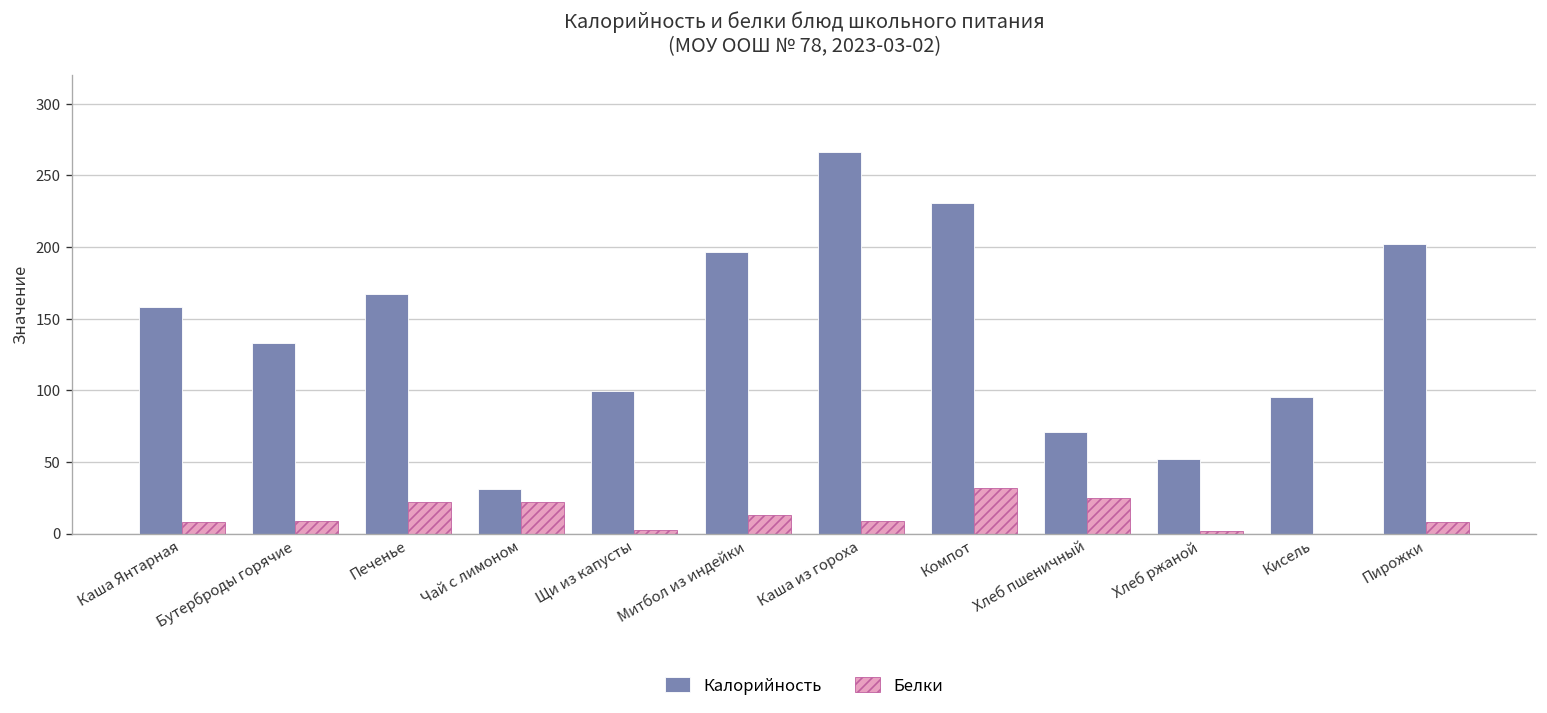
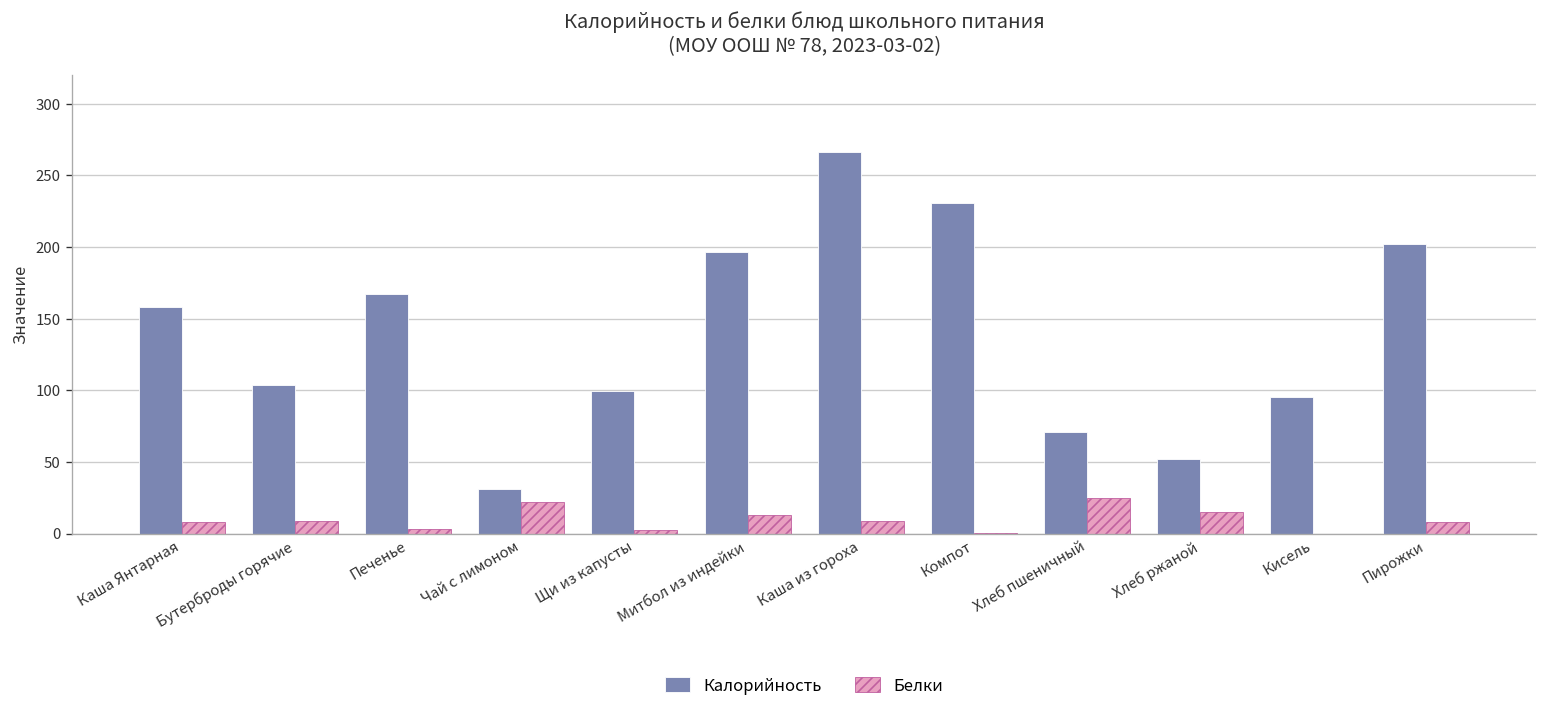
  {
    "Калорийность": {
      "Каша Янтарная": 158,
-     "Бутерброды горячие": 133,
+     "Бутерброды горячие": 104,
      "Печенье": 167,
      "Чай с лимоном": 31,
      "Щи из капусты": 100,
      "Митбол из индейки": 196,
      "Каша из гороха": 266,
      "Компот": 231,
      "Хлеб пшеничный": 71,
      "Хлеб ржаной": 52,
      "Кисель": 95,
      "Пирожки": 202
    },
    "Белки": {
      "Каша Янтарная": 8,
      "Бутерброды горячие": 9,
-     "Печенье": 22,
+     "Печенье": 3,
      "Чай с лимоном": 22,
      "Щи из капусты": 2,
      "Митбол из индейки": 13,
      "Каша из гороха": 9,
-     "Компот": 32,
+     "Компот": 0,
      "Хлеб пшеничный": 25,
-     "Хлеб ржаной": 2,
+     "Хлеб ржаной": 15,
      "Кисель": 0,
      "Пирожки": 8
    }
  }
